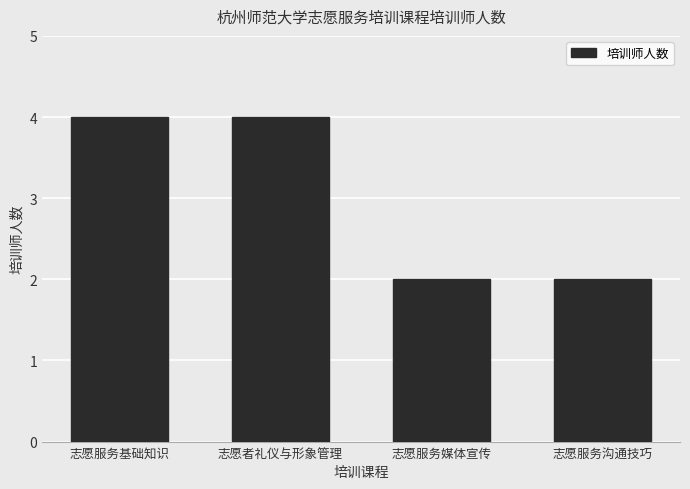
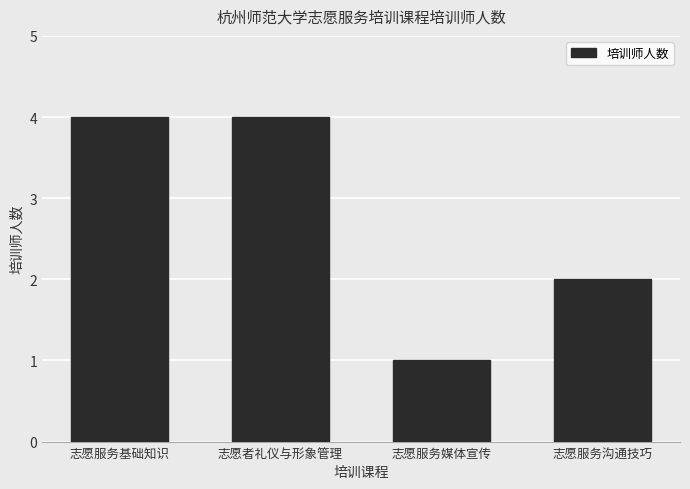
  {
    "志愿服务基础知识": 4,
    "志愿者礼仪与形象管理": 4,
-   "志愿服务媒体宣传": 2,
+   "志愿服务媒体宣传": 1,
    "志愿服务沟通技巧": 2
  }
